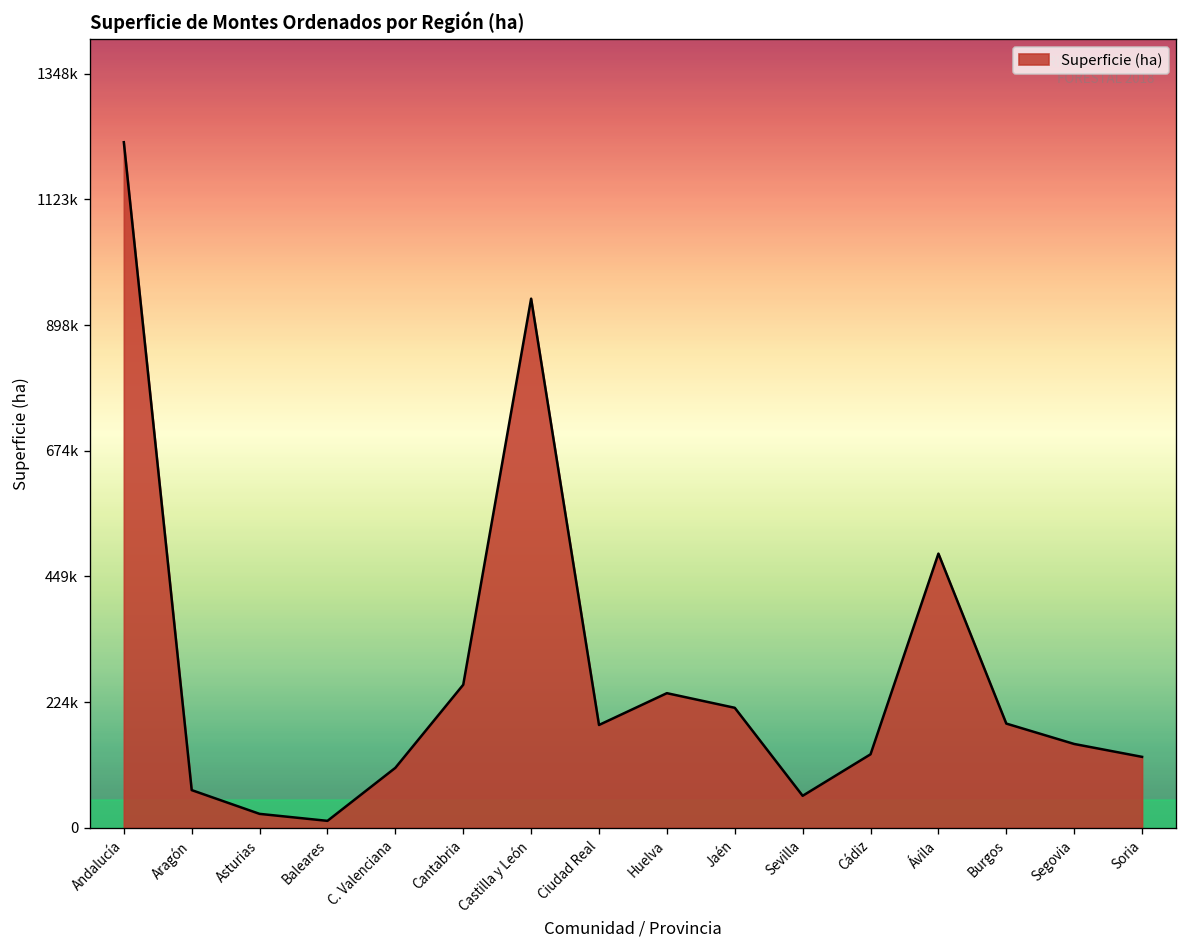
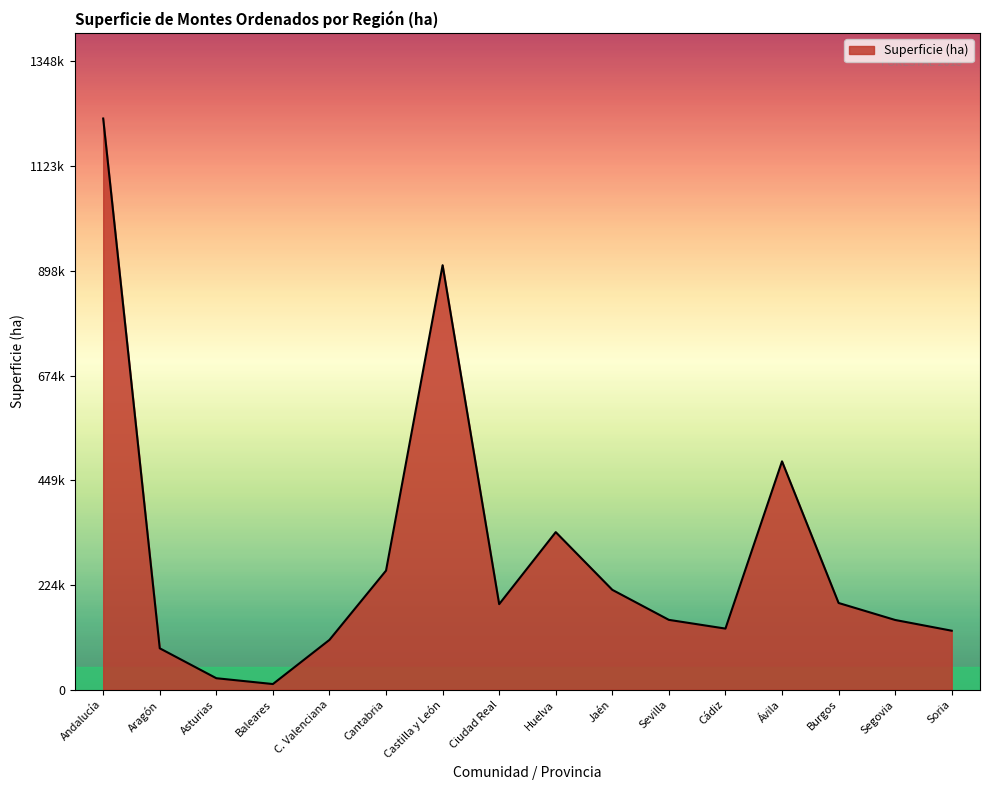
  {
    "Andalucía": 1230000,
-   "Aragón": 70000,
+   "Aragón": 90000,
    "C. Valenciana": 110000,
    "Cantabria": 260000,
-   "Castilla y León": 950000,
+   "Castilla y León": 910000,
    "Ciudad Real": 180000,
-   "Huelva": 240000,
+   "Huelva": 340000,
    "Jaén": 210000,
-   "Sevilla": 60000,
+   "Sevilla": 150000,
    "Cádiz": 130000,
    "Ávila": 490000,
    "Burgos": 190000,
    "Segovia": 150000,
    "Soria": 130000
  }
